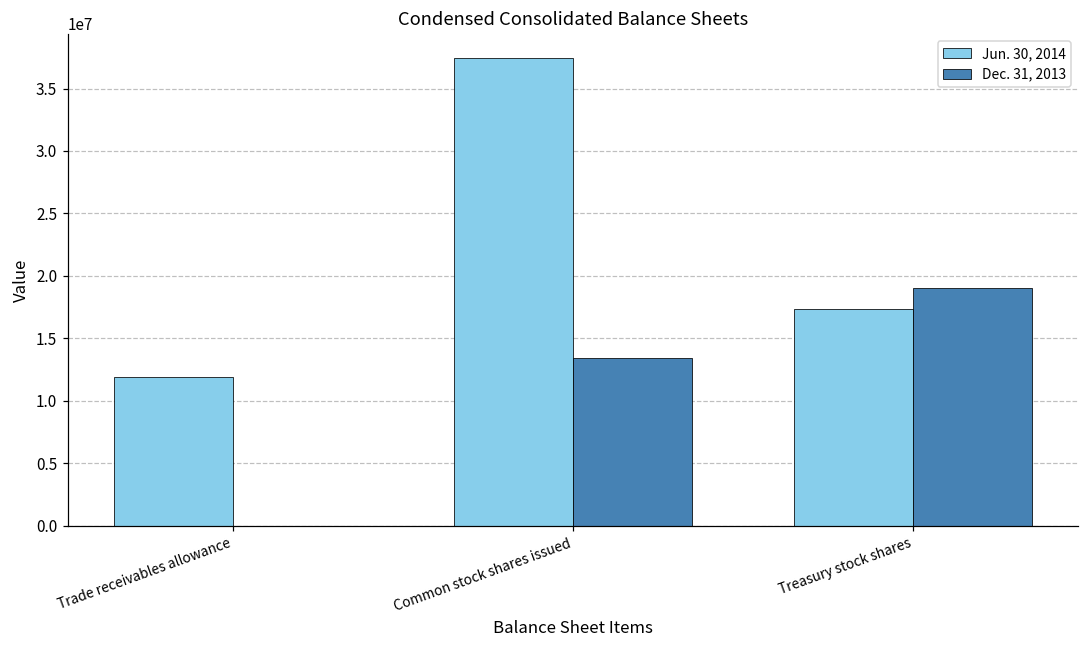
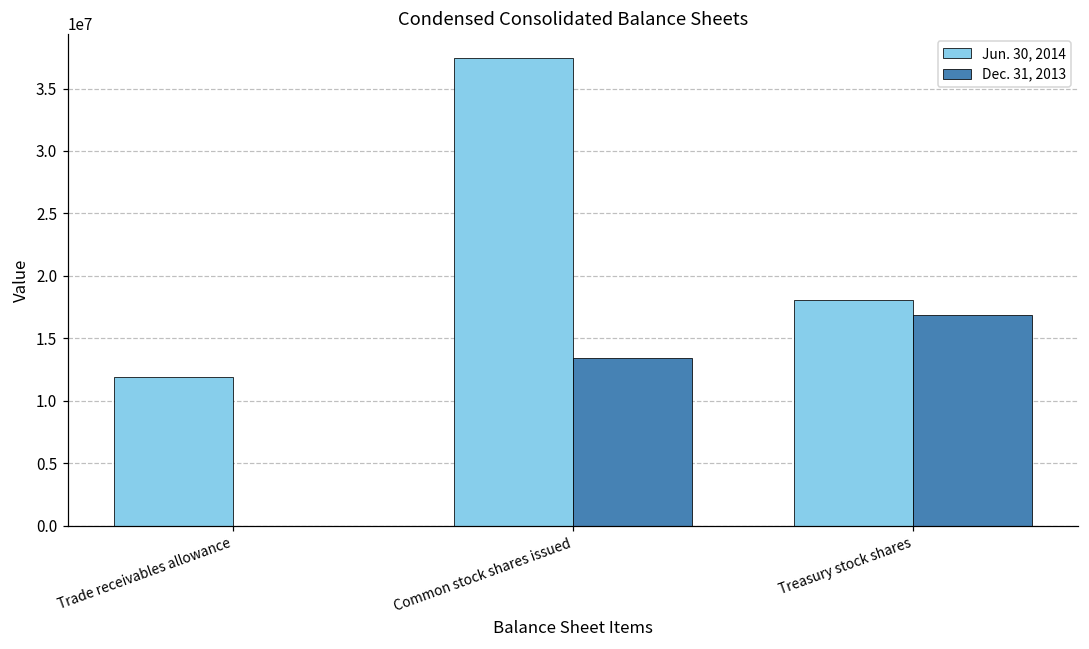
  {
    "Jun. 30, 2014": {
      "Trade receivables allowance": 11900000,
      "Common stock shares issued": 37500000,
-     "Treasury stock shares": 17300000
+     "Treasury stock shares": 18100000
    },
    "Dec. 31, 2013": {
      "Common stock shares issued": 13500000,
-     "Treasury stock shares": 19000000
+     "Treasury stock shares": 16800000
    }
  }
